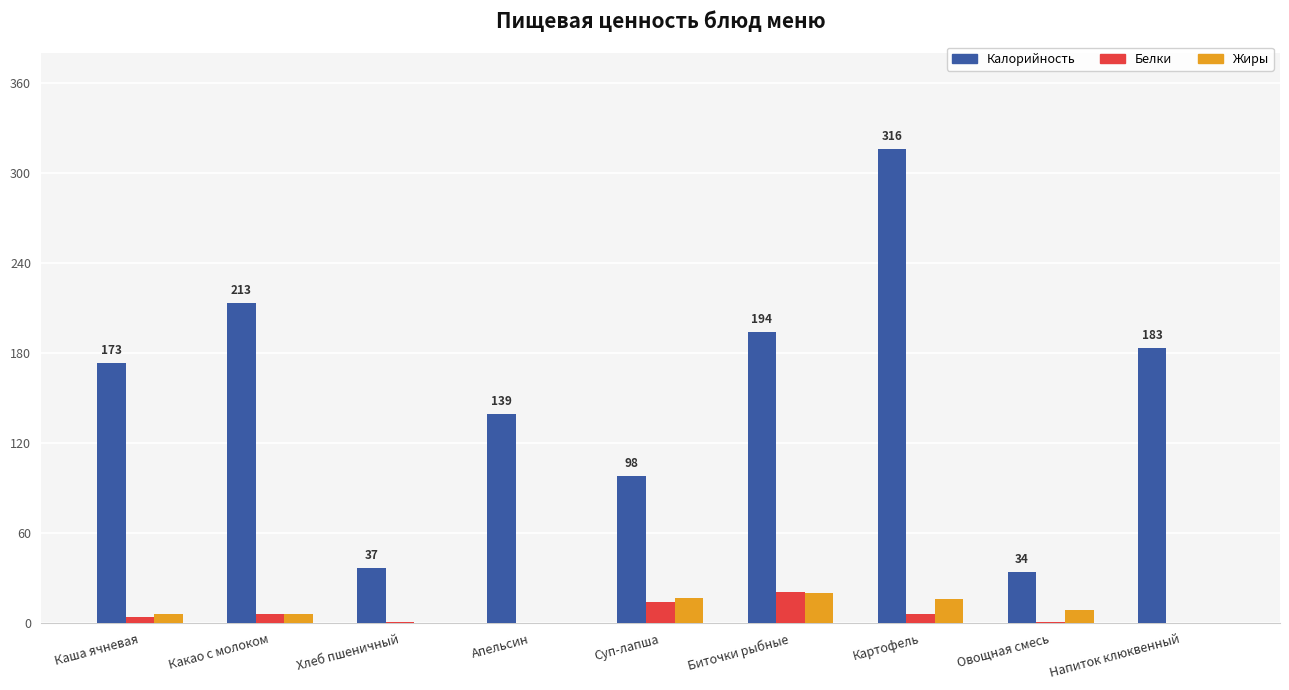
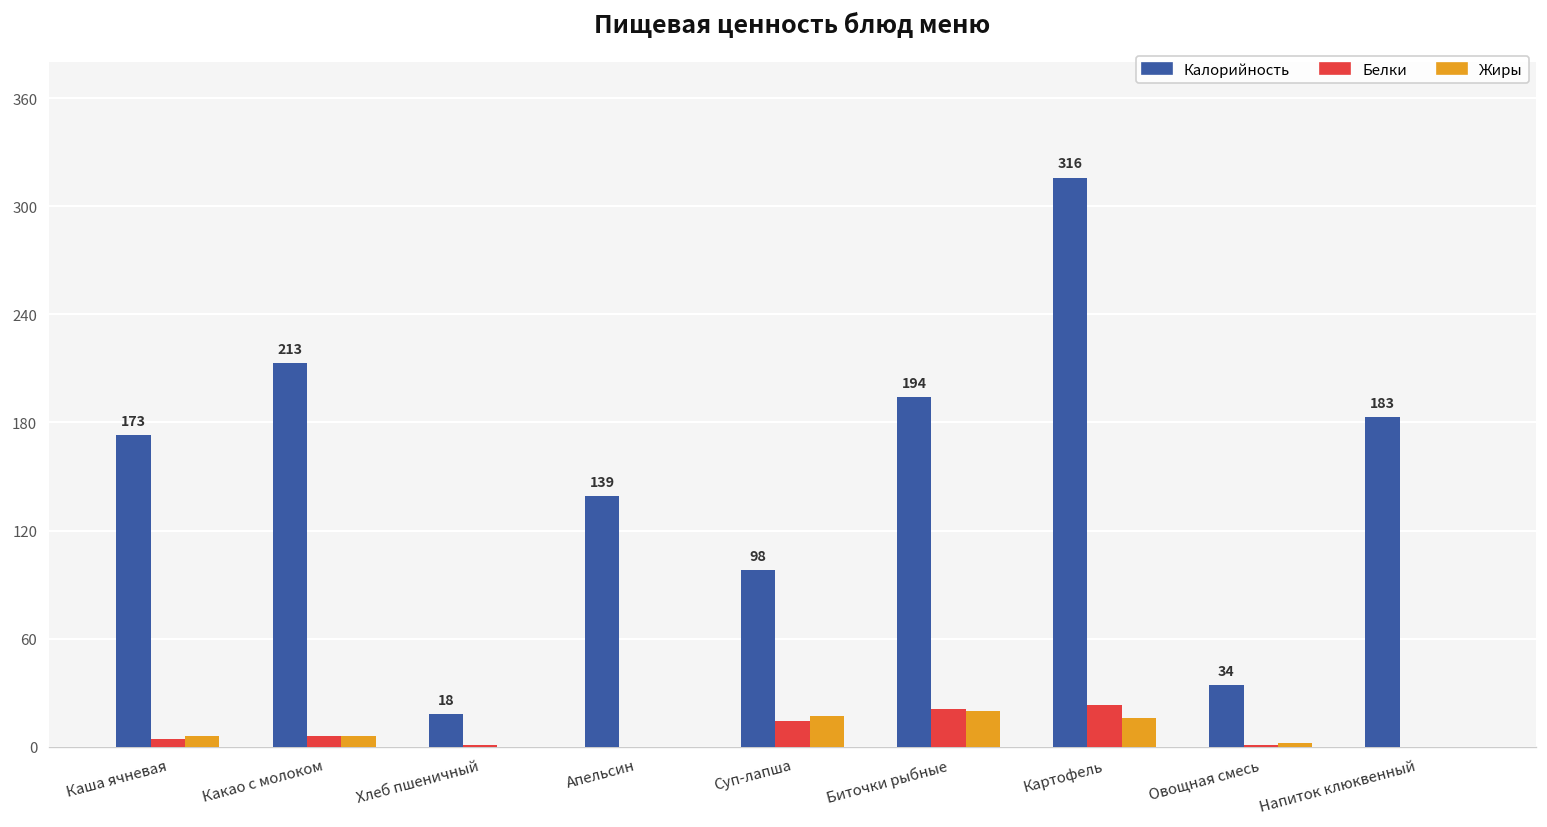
  {
    "Калорийность": {
      "Каша ячневая": 173,
      "Какао с молоком": 213,
-     "Хлеб пшеничный": 37,
+     "Хлеб пшеничный": 18,
      "Апельсин": 139,
      "Суп-лапша": 98,
      "Биточки рыбные": 194,
      "Картофель": 316,
      "Овощная смесь": 34,
      "Напиток клюквенный": 183
    },
    "Белки": {
      "Каша ячневая": 4,
      "Какао с молоком": 6,
      "Апельсин": 0,
      "Суп-лапша": 14,
      "Биточки рыбные": 21,
-     "Картофель": 6,
+     "Картофель": 23,
      "Напиток клюквенный": 0
    },
    "Жиры": {
      "Каша ячневая": 6,
      "Какао с молоком": 6,
      "Хлеб пшеничный": 0,
      "Апельсин": 0,
      "Суп-лапша": 17,
      "Биточки рыбные": 20,
      "Картофель": 16,
-     "Овощная смесь": 9,
+     "Овощная смесь": 2,
      "Напиток клюквенный": 0
    }
  }
